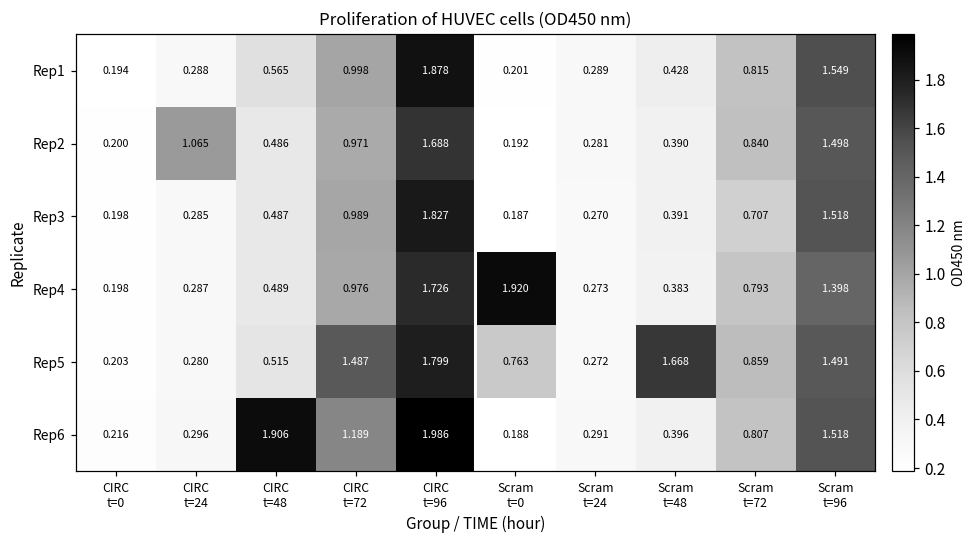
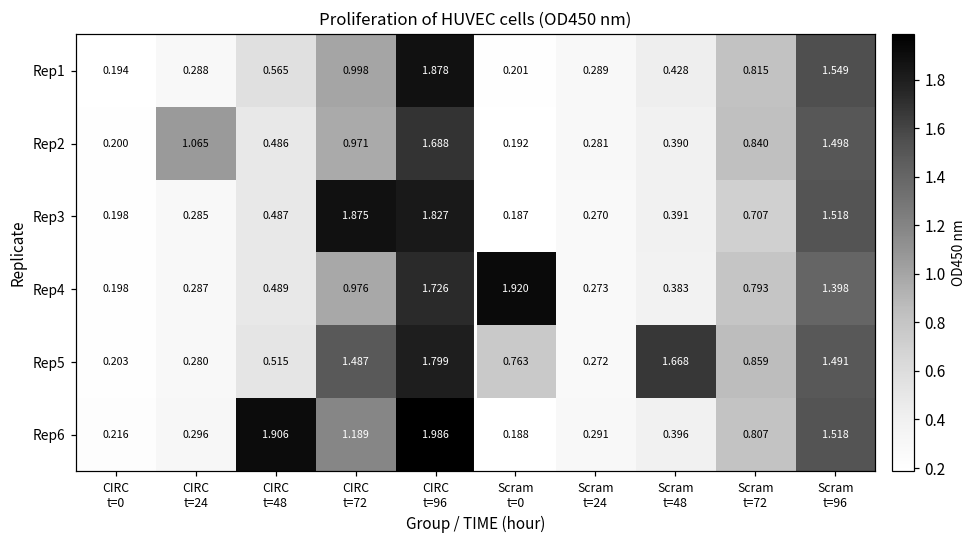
  {
    "Rep1": {
      "CIRC t=0": 0.194,
      "CIRC t=24": 0.288,
      "CIRC t=48": 0.565,
      "CIRC t=72": 0.998,
      "CIRC t=96": 1.878,
      "Scram t=0": 0.201,
      "Scram t=24": 0.289,
      "Scram t=48": 0.428,
      "Scram t=72": 0.815,
      "Scram t=96": 1.549
    },
    "Rep2": {
      "CIRC t=0": 0.200,
      "CIRC t=24": 1.065,
      "CIRC t=48": 0.486,
      "CIRC t=72": 0.971,
      "CIRC t=96": 1.688,
      "Scram t=0": 0.192,
      "Scram t=24": 0.281,
      "Scram t=48": 0.390,
      "Scram t=72": 0.840,
      "Scram t=96": 1.498
    },
    "Rep3": {
      "CIRC t=0": 0.198,
      "CIRC t=24": 0.285,
      "CIRC t=48": 0.487,
-     "CIRC t=72": 0.989,
+     "CIRC t=72": 1.875,
      "CIRC t=96": 1.827,
      "Scram t=0": 0.187,
      "Scram t=24": 0.270,
      "Scram t=48": 0.391,
      "Scram t=72": 0.707,
      "Scram t=96": 1.518
    },
    "Rep4": {
      "CIRC t=0": 0.198,
      "CIRC t=24": 0.287,
      "CIRC t=48": 0.489,
      "CIRC t=72": 0.976,
      "CIRC t=96": 1.726,
      "Scram t=0": 1.920,
      "Scram t=24": 0.273,
      "Scram t=48": 0.383,
      "Scram t=72": 0.793,
      "Scram t=96": 1.398
    },
    "Rep5": {
      "CIRC t=0": 0.203,
      "CIRC t=24": 0.280,
      "CIRC t=48": 0.515,
      "CIRC t=72": 1.487,
      "CIRC t=96": 1.799,
      "Scram t=0": 0.763,
      "Scram t=24": 0.272,
      "Scram t=48": 1.668,
      "Scram t=72": 0.859,
      "Scram t=96": 1.491
    },
    "Rep6": {
      "CIRC t=0": 0.216,
      "CIRC t=24": 0.296,
      "CIRC t=48": 1.906,
      "CIRC t=72": 1.189,
      "CIRC t=96": 1.986,
      "Scram t=0": 0.188,
      "Scram t=24": 0.291,
      "Scram t=48": 0.396,
      "Scram t=72": 0.807,
      "Scram t=96": 1.518
    }
  }
